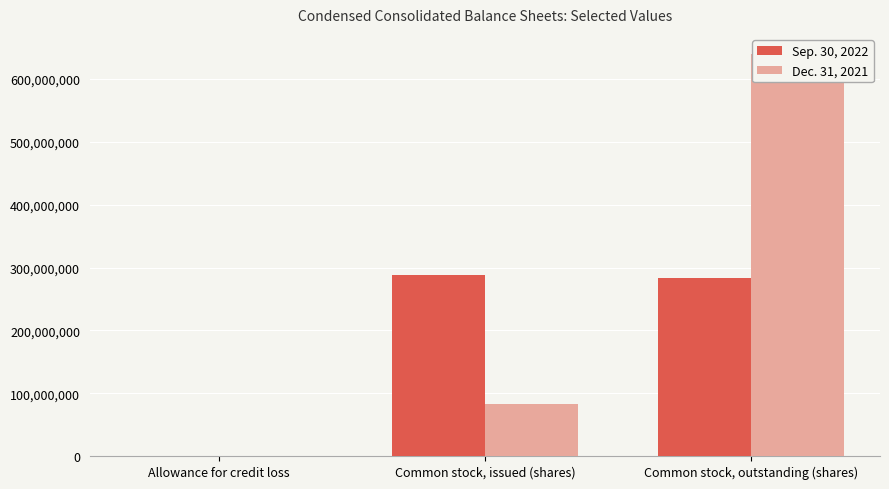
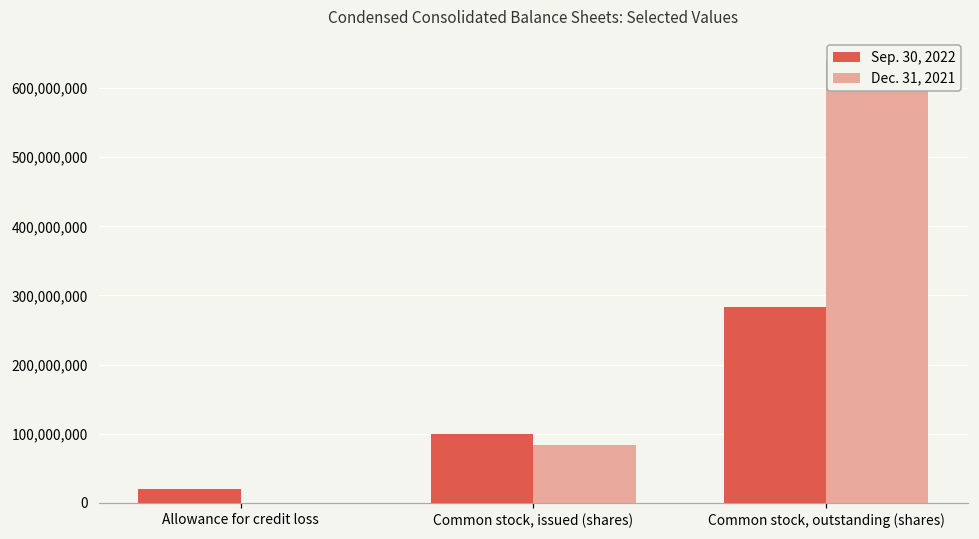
  {
    "Sep. 30, 2022": {
-     "Allowance for credit loss": "0",
-     "Common stock, issued (shares)": "290,000,000",
+     "Allowance for credit loss": "20,000,000",
+     "Common stock, issued (shares)": "100,000,000",
      "Common stock, outstanding (shares)": "280,000,000"
    },
    "Dec. 31, 2021": {
      "Common stock, issued (shares)": "80,000,000"
    }
  }
